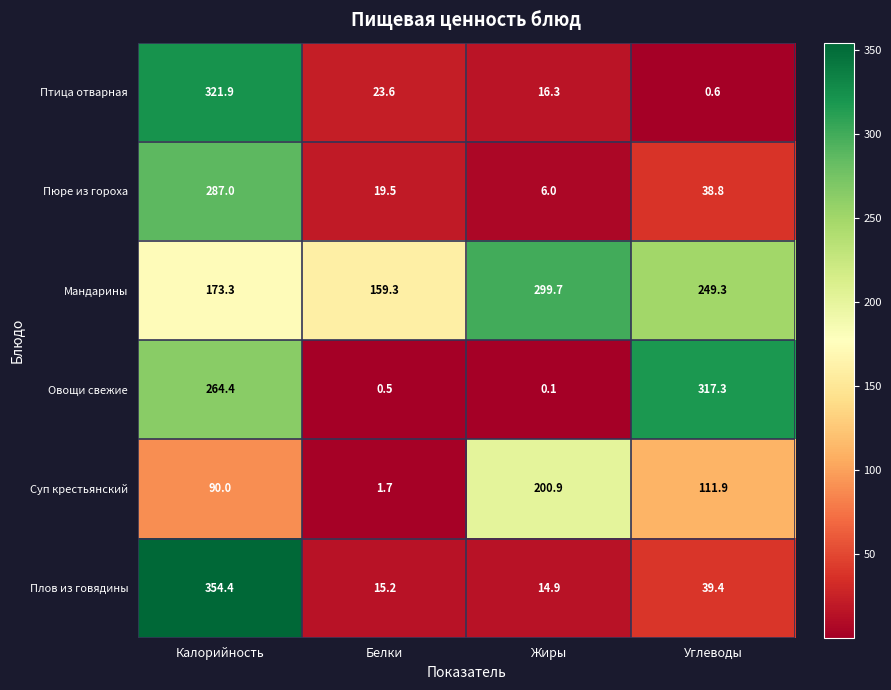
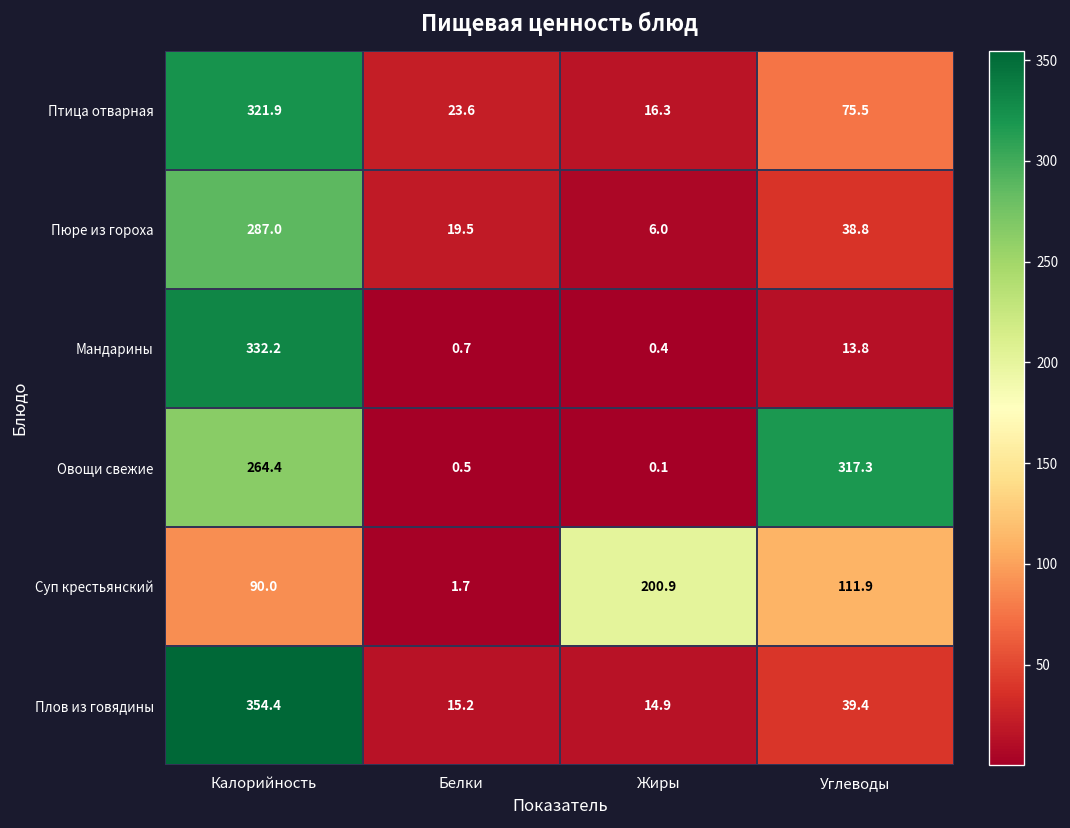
  {
    "Птица отварная": {
      "Калорийность": 321.9,
      "Белки": 23.6,
      "Жиры": 16.3,
-     "Углеводы": 0.6
+     "Углеводы": 75.5
    },
    "Пюре из гороха": {
      "Калорийность": 287.0,
      "Белки": 19.5,
      "Жиры": 6.0,
      "Углеводы": 38.8
    },
    "Мандарины": {
-     "Калорийность": 173.3,
-     "Белки": 159.3,
-     "Жиры": 299.7,
-     "Углеводы": 249.3
+     "Калорийность": 332.2,
+     "Белки": 0.7,
+     "Жиры": 0.4,
+     "Углеводы": 13.8
    },
    "Овощи свежие": {
      "Калорийность": 264.4,
      "Белки": 0.5,
      "Жиры": 0.1,
      "Углеводы": 317.3
    },
    "Суп крестьянский": {
      "Калорийность": 90.0,
      "Белки": 1.7,
      "Жиры": 200.9,
      "Углеводы": 111.9
    },
    "Плов из говядины": {
      "Калорийность": 354.4,
      "Белки": 15.2,
      "Жиры": 14.9,
      "Углеводы": 39.4
    }
  }
